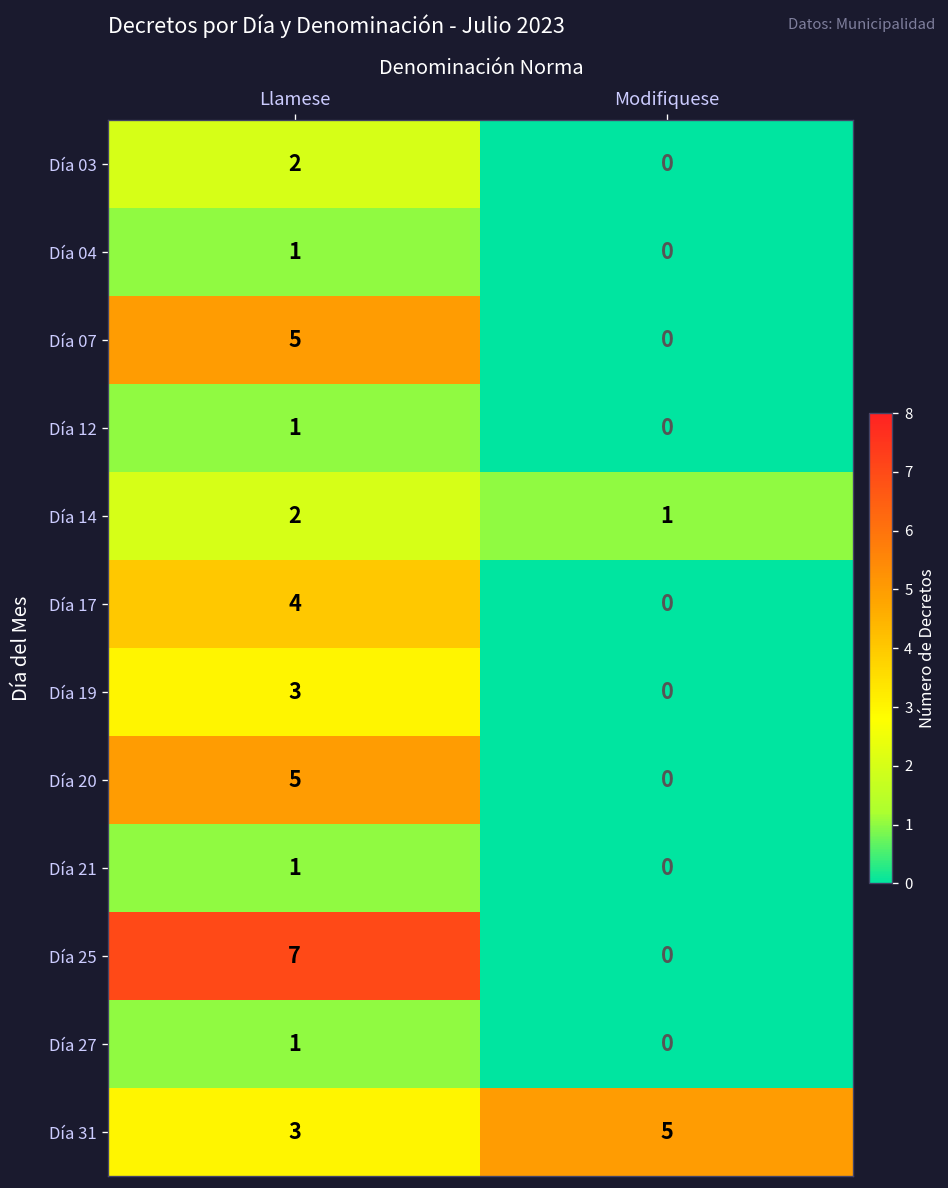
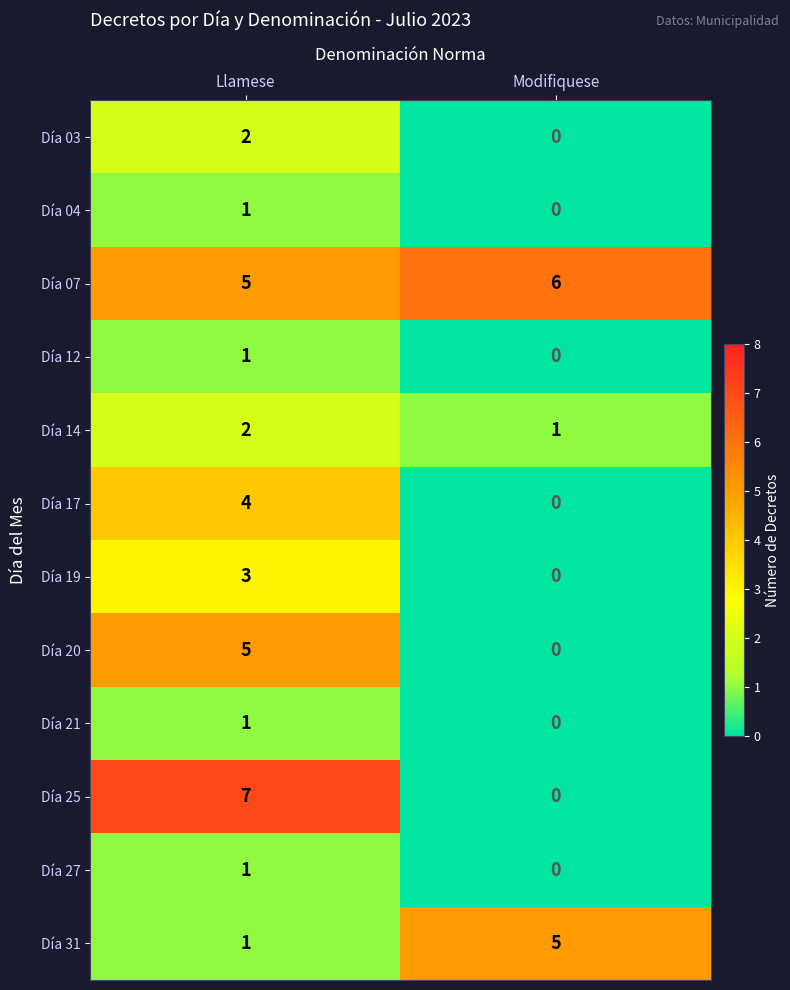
  {
    "Día 03": {
      "Llamese": 2,
      "Modifiquese": 0
    },
    "Día 04": {
      "Llamese": 1,
      "Modifiquese": 0
    },
    "Día 07": {
      "Llamese": 5,
-     "Modifiquese": 0
+     "Modifiquese": 6
    },
    "Día 12": {
      "Llamese": 1,
      "Modifiquese": 0
    },
    "Día 14": {
      "Llamese": 2,
      "Modifiquese": 1
    },
    "Día 17": {
      "Llamese": 4,
      "Modifiquese": 0
    },
    "Día 19": {
      "Llamese": 3,
      "Modifiquese": 0
    },
    "Día 20": {
      "Llamese": 5,
      "Modifiquese": 0
    },
    "Día 21": {
      "Llamese": 1,
      "Modifiquese": 0
    },
    "Día 25": {
      "Llamese": 7,
      "Modifiquese": 0
    },
    "Día 27": {
      "Llamese": 1,
      "Modifiquese": 0
    },
    "Día 31": {
-     "Llamese": 3,
+     "Llamese": 1,
      "Modifiquese": 5
    }
  }
